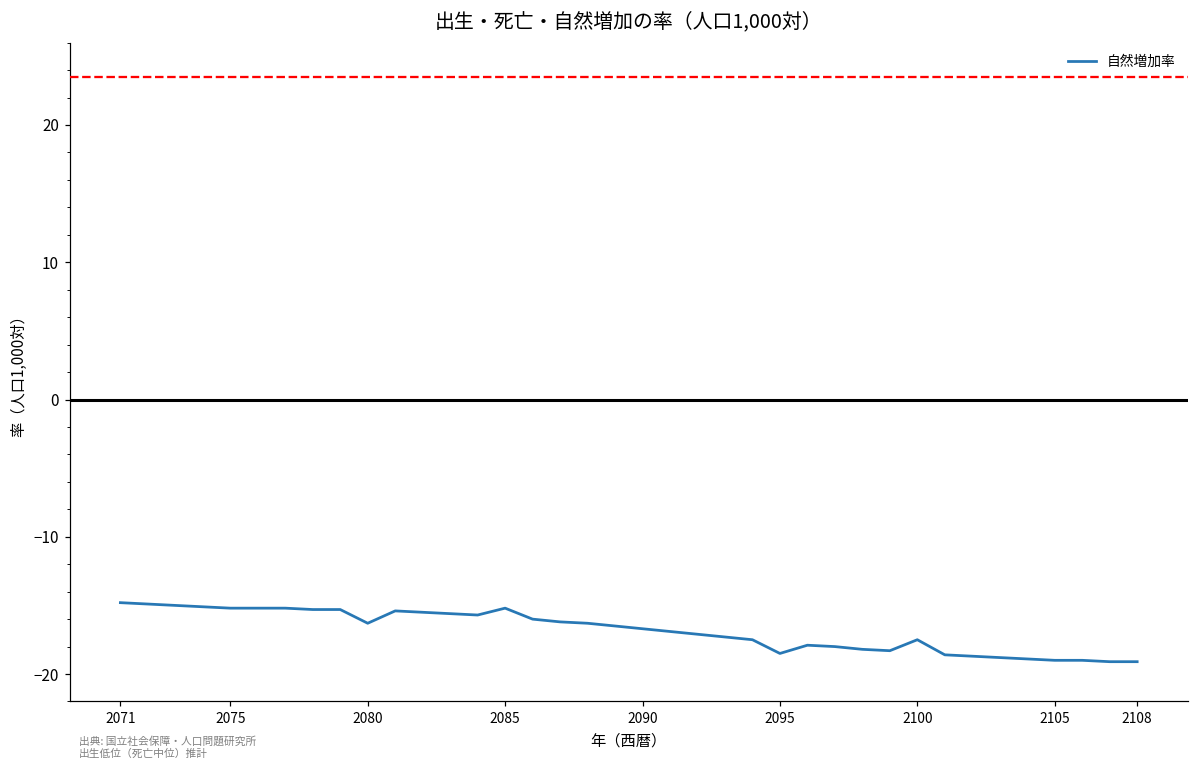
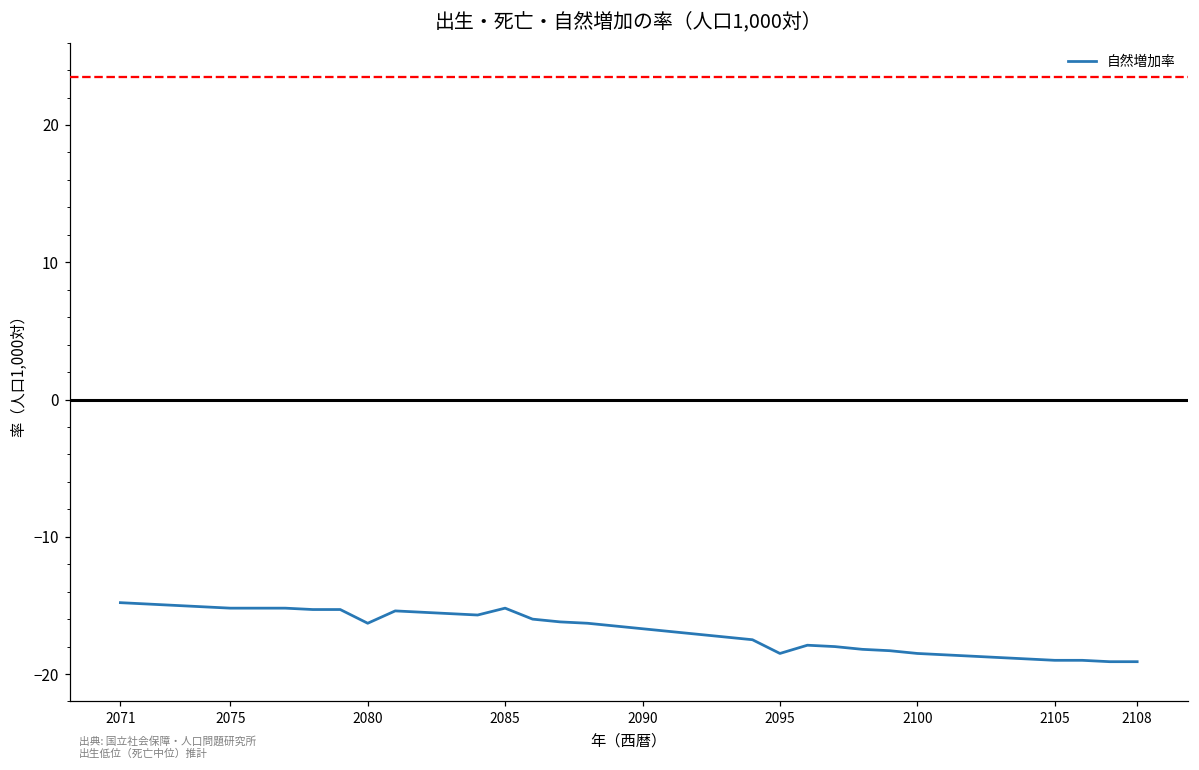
  {
    "2071": -14.8,
    "2075": -15.2,
    "2080": -16.3,
    "2085": -15.2,
    "2090": -16.7,
    "2095": -18.5,
-   "2100": -17.5,
+   "2100": -18.5,
    "2105": -19.0,
    "2108": -19.1
  }
